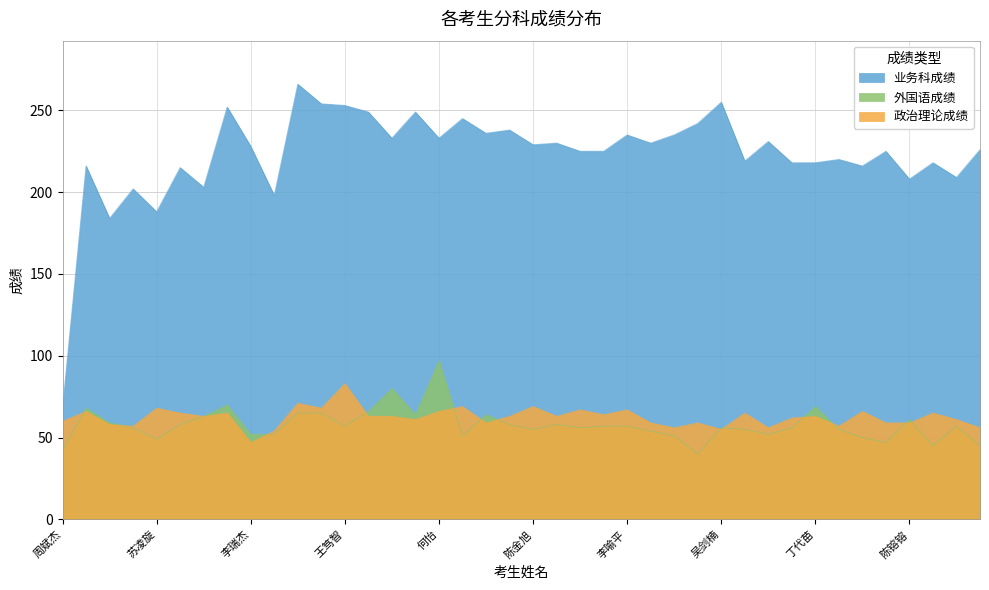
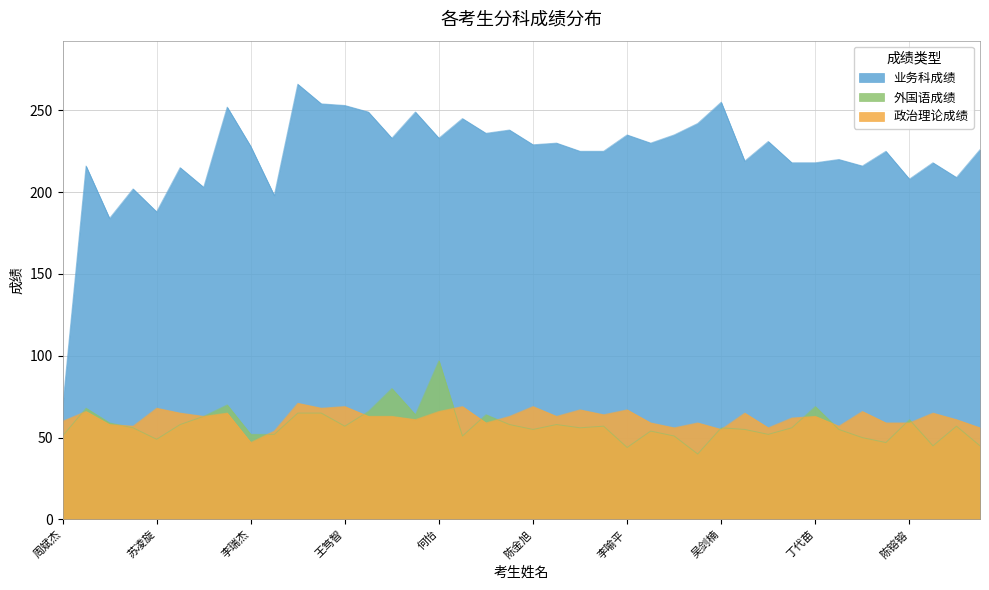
  {
    "业务科成绩": {
      "周斌杰": 68,
      "苏凌旋": 188,
      "李瑞杰": 228,
      "王笃智": 253,
      "何怡": 233,
      "陈金旭": 229,
      "李喻平": 235,
      "吴剑楠": 255,
      "丁代苗": 218,
      "陈镕镕": 208
    },
    "外国语成绩": {
-     "周斌杰": 42,
+     "周斌杰": 51,
      "苏凌旋": 49,
      "李瑞杰": 52,
      "王笃智": 57,
      "何怡": 97,
      "陈金旭": 55,
-     "李喻平": 57,
+     "李喻平": 44,
      "丁代苗": 69,
      "陈镕镕": 61
    },
    "政治理论成绩": {
      "周斌杰": 60,
      "苏凌旋": 68,
      "李瑞杰": 47,
-     "王笃智": 83,
+     "王笃智": 69,
      "何怡": 66,
      "陈金旭": 69,
      "李喻平": 67,
      "丁代苗": 63,
      "陈镕镕": 59
    }
  }
